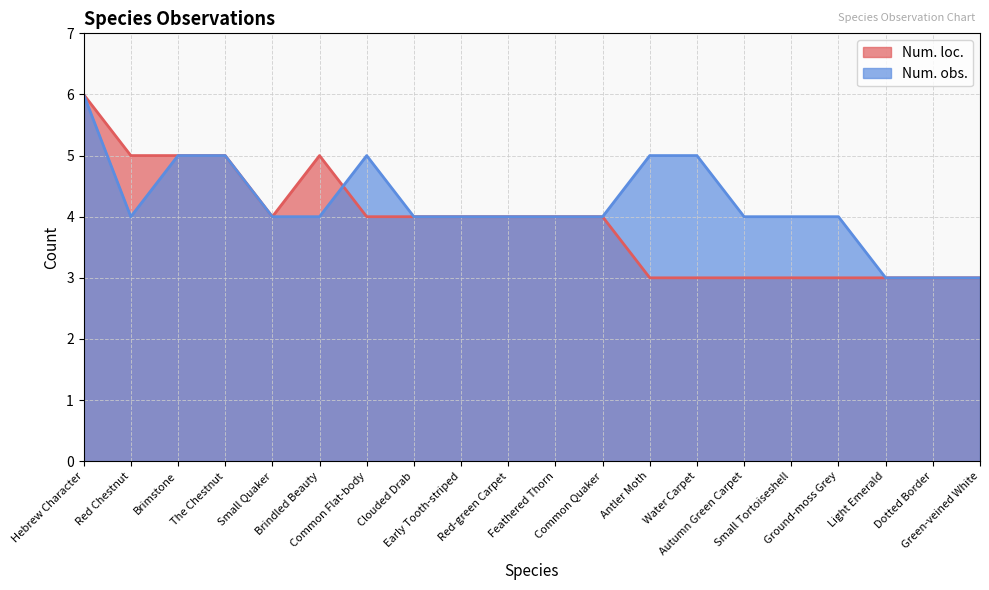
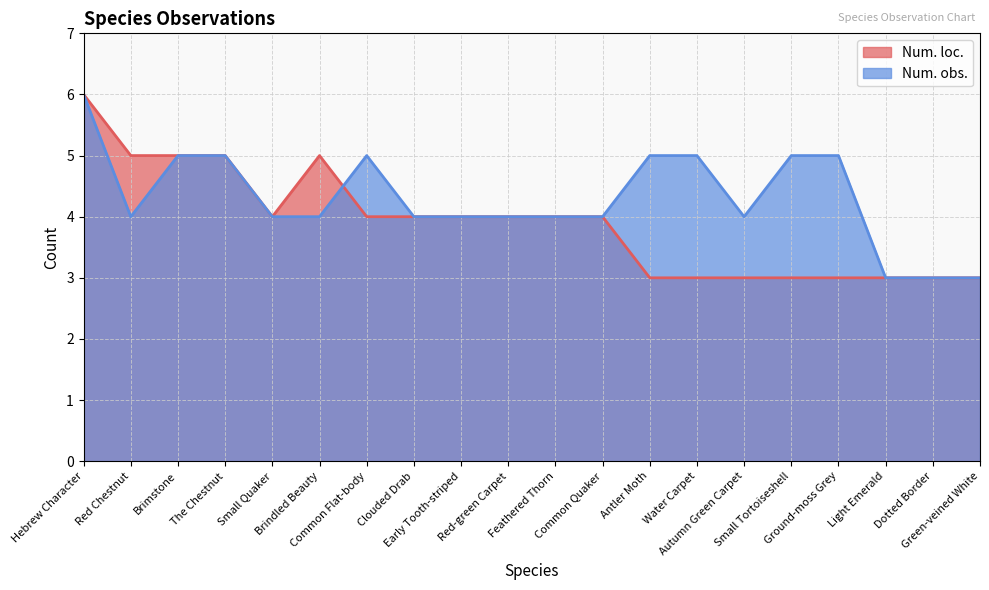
  {
    "Num. loc.": {
      "Red Chestnut": 5,
      "Brindled Beauty": 5,
      "Common Flat-body": 4,
      "Antler Moth": 3,
      "Water Carpet": 3,
      "Autumn Green Carpet": 3,
      "Small Tortoiseshell": 3,
      "Ground-moss Grey": 3
    },
    "Num. obs.": {
      "Red Chestnut": 4,
      "Brindled Beauty": 4,
      "Common Flat-body": 5,
      "Antler Moth": 5,
      "Water Carpet": 5,
      "Autumn Green Carpet": 4,
-     "Small Tortoiseshell": 4,
-     "Ground-moss Grey": 4
+     "Small Tortoiseshell": 5,
+     "Ground-moss Grey": 5
    }
  }
